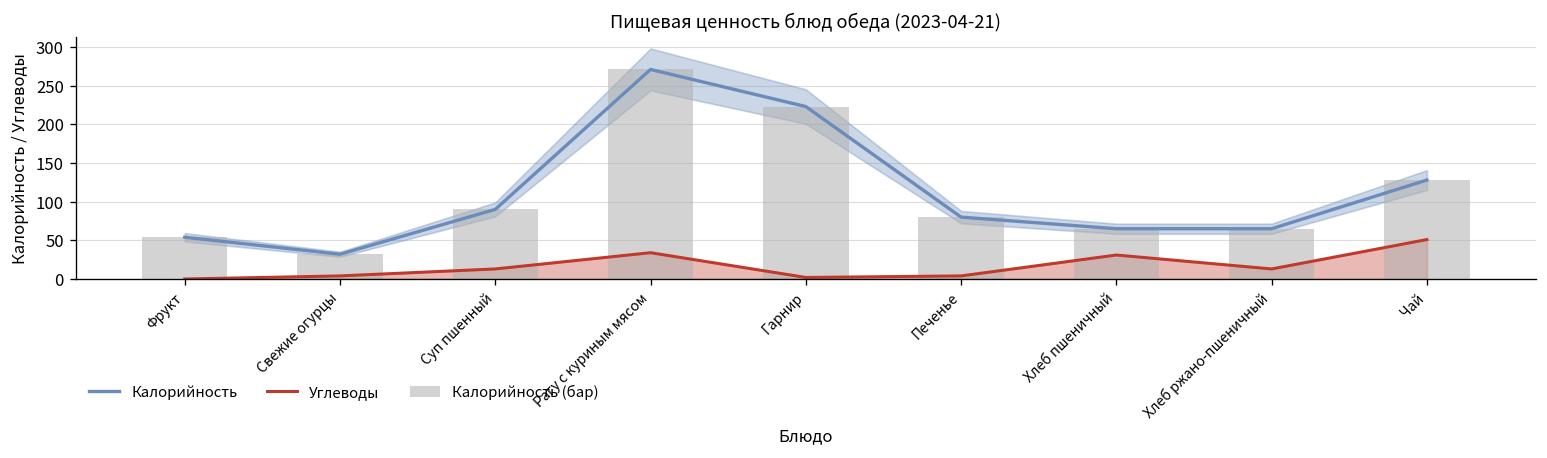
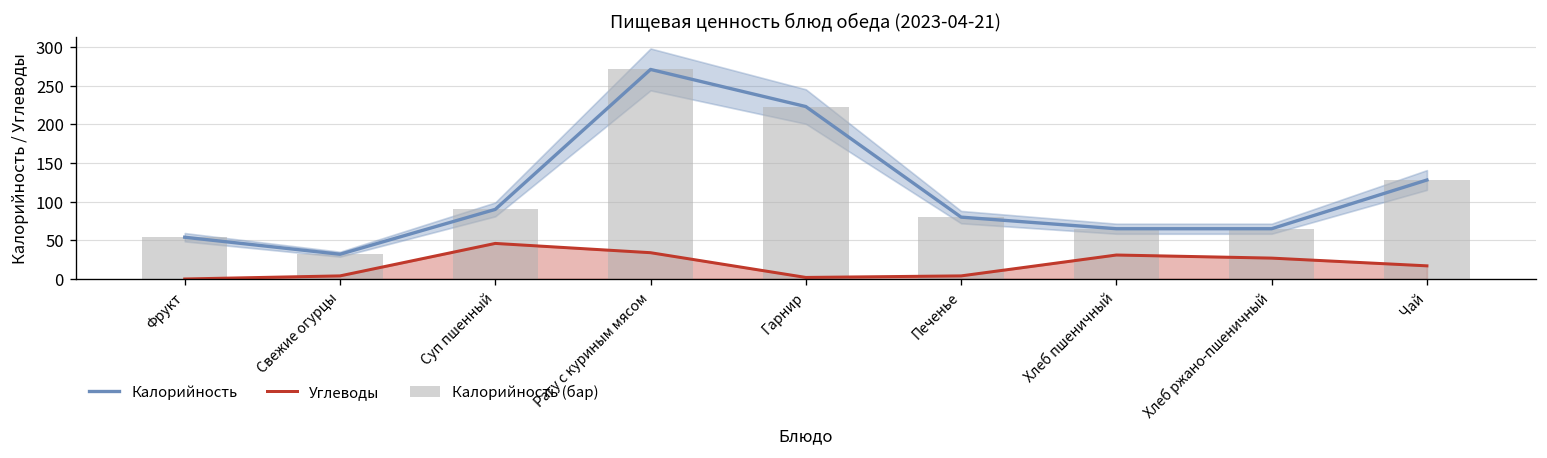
  {
    "Углеводы": {
      "Фрукт": 0,
      "Свежие огурцы": 0,
-     "Суп пшенный": 10,
+     "Суп пшенный": 50,
      "Рагу с куриным мясом": 30,
      "Гарнир": 0,
      "Печенье": 0,
      "Хлеб пшеничный": 30,
-     "Хлеб ржано-пшеничный": 10,
-     "Чай": 50
+     "Хлеб ржано-пшеничный": 30,
+     "Чай": 20
    }
  }
